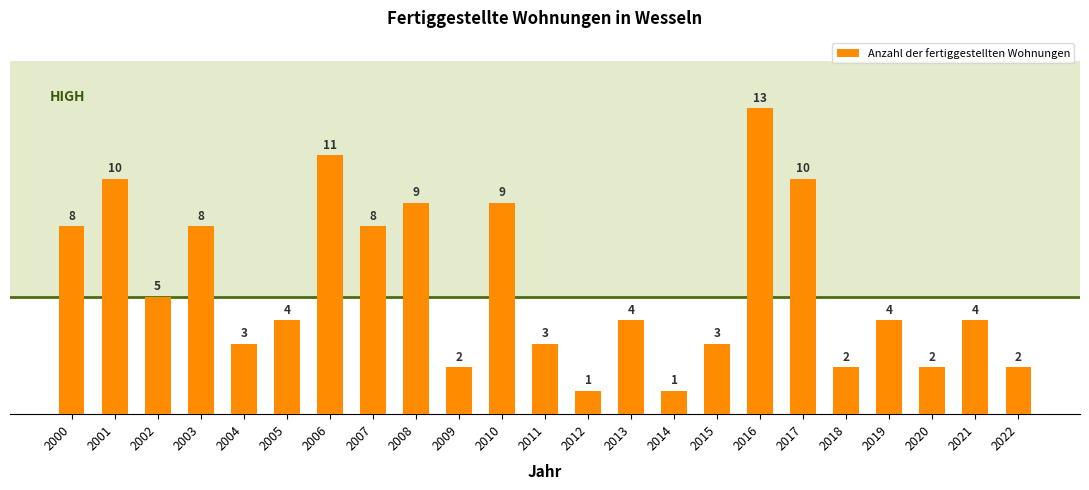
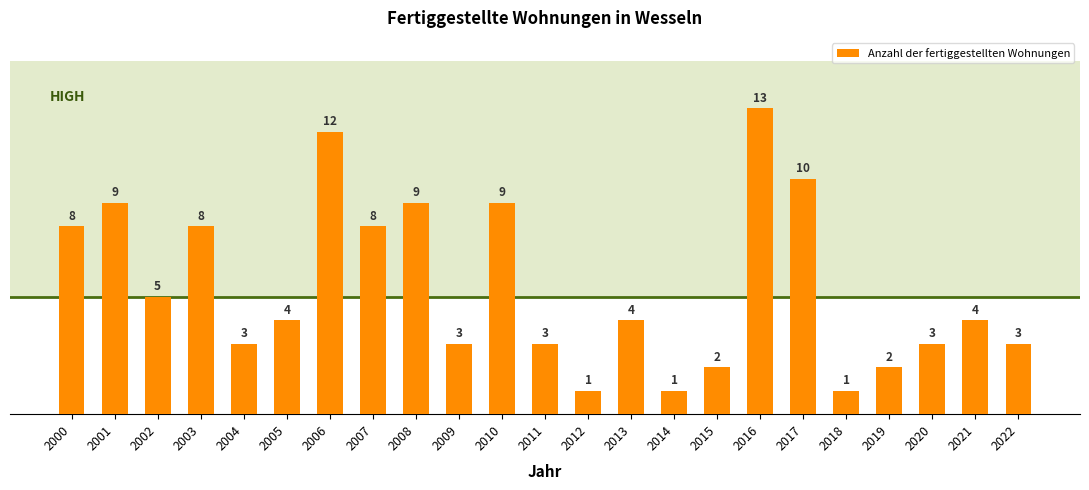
  {
    "2000": 8,
-   "2001": 10,
+   "2001": 9,
    "2002": 5,
    "2003": 8,
    "2004": 3,
    "2005": 4,
-   "2006": 11,
+   "2006": 12,
    "2007": 8,
    "2008": 9,
-   "2009": 2,
+   "2009": 3,
    "2010": 9,
    "2011": 3,
    "2012": 1,
    "2013": 4,
    "2014": 1,
-   "2015": 3,
+   "2015": 2,
    "2016": 13,
    "2017": 10,
-   "2018": 2,
-   "2019": 4,
-   "2020": 2,
+   "2018": 1,
+   "2019": 2,
+   "2020": 3,
    "2021": 4,
-   "2022": 2
+   "2022": 3
  }
